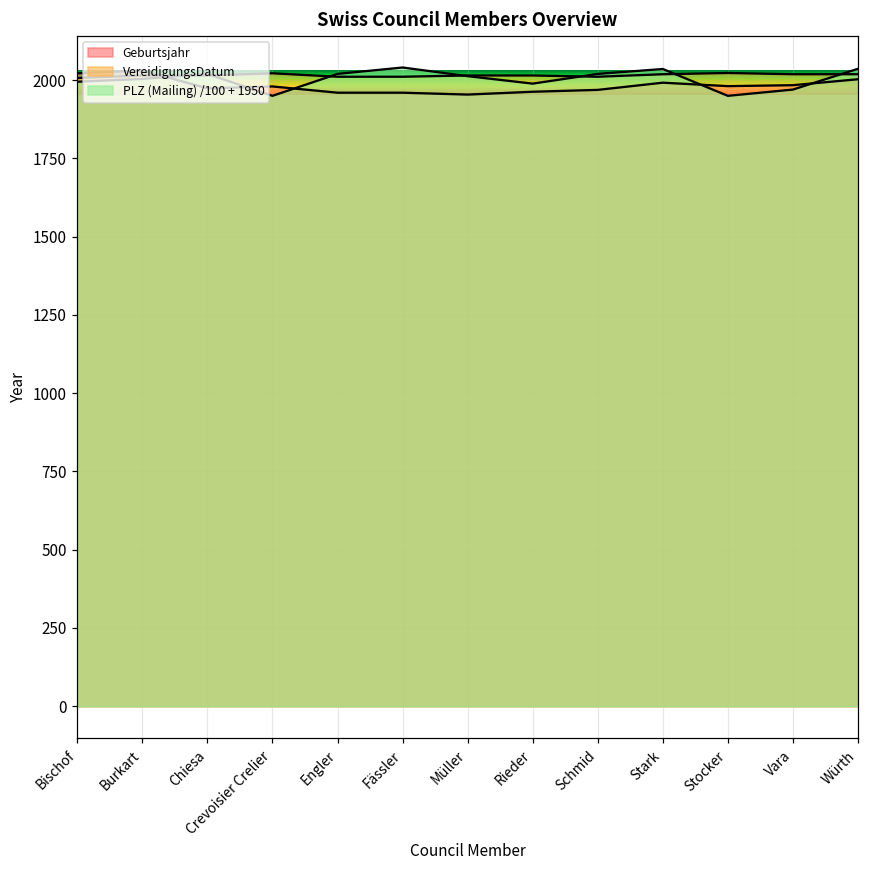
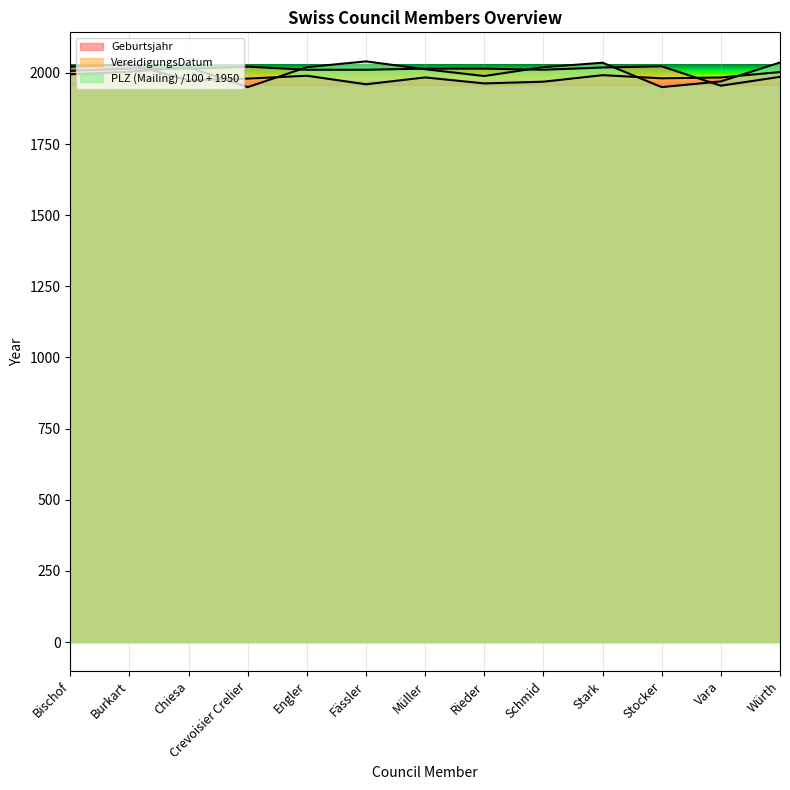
  {
    "Geburtsjahr": {
      "Bischof": 2020,
      "Crevoisier Crelier": 1980,
-     "Engler": 1960,
+     "Engler": 1990,
      "Fässler": 1960,
-     "Müller": 1950,
+     "Müller": 1980,
      "Rieder": 1960,
      "Schmid": 1970,
      "Stark": 1990,
      "Stocker": 1980,
      "Vara": 1980,
      "Würth": 2000
    },
    "VereidigungsDatum": {
      "Bischof": 2010,
      "Crevoisier Crelier": 2020,
      "Engler": 2010,
      "Fässler": 2010,
      "Rieder": 2020,
      "Schmid": 2010,
      "Stark": 2020,
      "Stocker": 2020,
-     "Vara": 2020,
-     "Würth": 2020
+     "Vara": 1960,
+     "Würth": 1990
    },
    "PLZ (Mailing) /100 + 1950": {
      "Bischof": 2000,
      "Crevoisier Crelier": 1950,
      "Engler": 2020,
      "Fässler": 2040,
      "Rieder": 1990,
      "Schmid": 2020,
      "Stark": 2040,
      "Stocker": 1950,
      "Vara": 1970,
      "Würth": 2040
    }
  }
